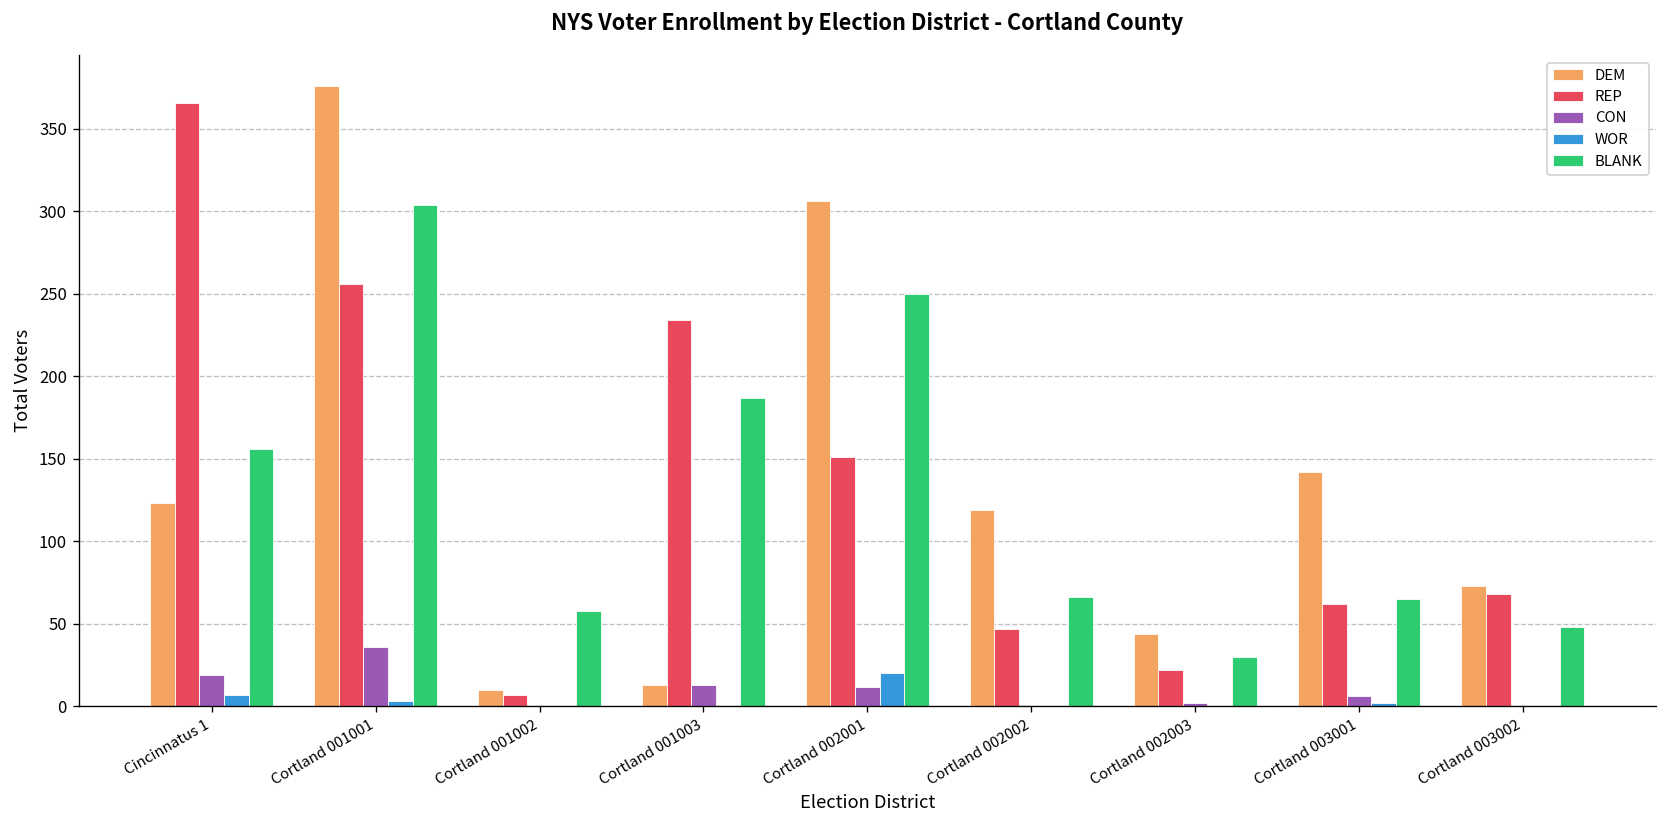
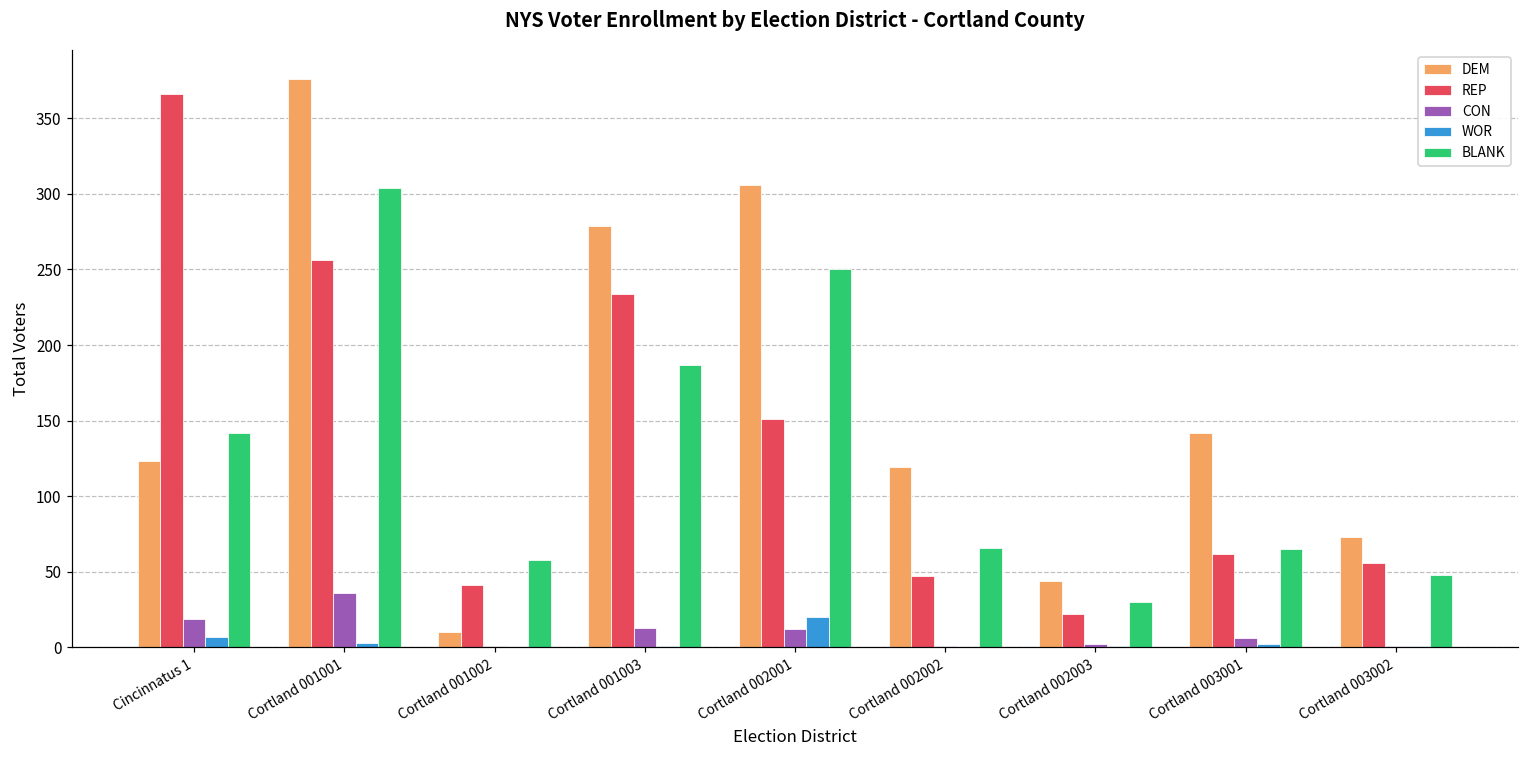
  {
    "DEM": {
      "Cincinnatus 1": 123,
      "Cortland 001001": 376,
      "Cortland 001002": 10,
-     "Cortland 001003": 13,
+     "Cortland 001003": 279,
      "Cortland 002001": 306,
      "Cortland 002002": 119,
      "Cortland 002003": 44,
      "Cortland 003001": 142,
      "Cortland 003002": 73
    },
    "REP": {
      "Cincinnatus 1": 366,
      "Cortland 001001": 256,
-     "Cortland 001002": 7,
+     "Cortland 001002": 41,
      "Cortland 001003": 234,
      "Cortland 002001": 151,
      "Cortland 002002": 47,
      "Cortland 002003": 22,
      "Cortland 003001": 62,
-     "Cortland 003002": 68
+     "Cortland 003002": 56
    },
    "CON": {
      "Cincinnatus 1": 19,
      "Cortland 001001": 36,
      "Cortland 001003": 13,
      "Cortland 002001": 12,
      "Cortland 002003": 2,
      "Cortland 003001": 6
    },
    "WOR": {
      "Cincinnatus 1": 7,
      "Cortland 001001": 3,
      "Cortland 001002": 0,
      "Cortland 002001": 20,
      "Cortland 002002": 0,
      "Cortland 003001": 2
    },
    "BLANK": {
-     "Cincinnatus 1": 156,
+     "Cincinnatus 1": 142,
      "Cortland 001001": 304,
      "Cortland 001002": 58,
      "Cortland 001003": 187,
      "Cortland 002001": 250,
      "Cortland 002002": 66,
      "Cortland 002003": 30,
      "Cortland 003001": 65,
      "Cortland 003002": 48
    }
  }
